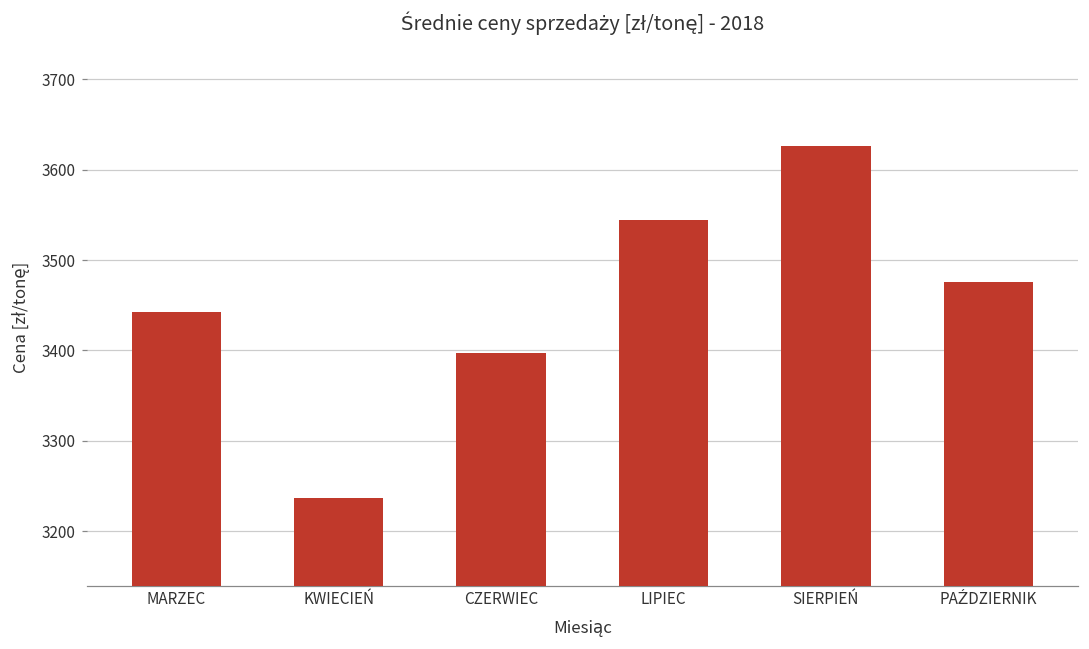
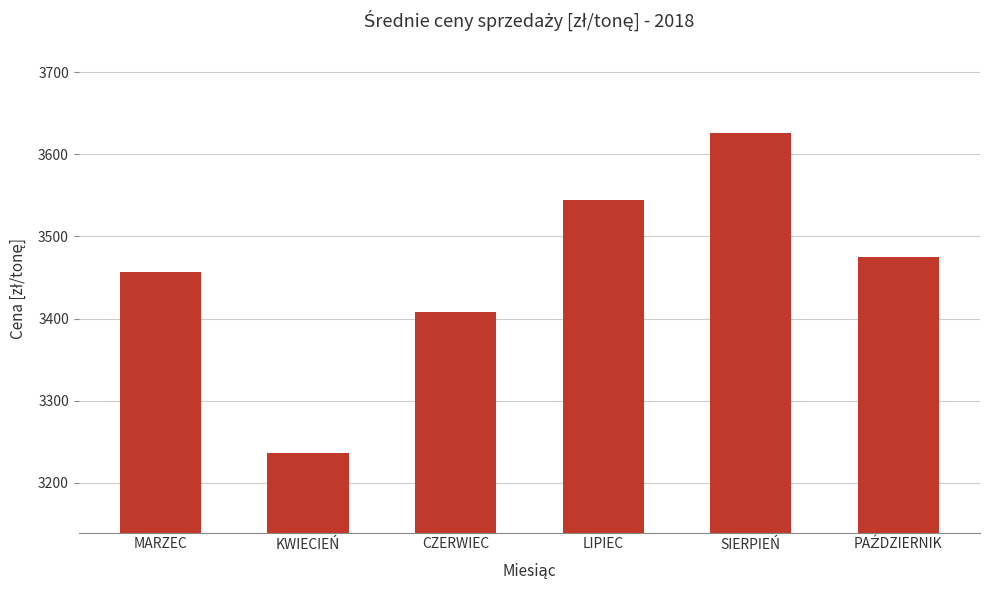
  {
-   "MARZEC": 3440,
+   "MARZEC": 3460,
    "KWIECIEŃ": 3240,
-   "CZERWIEC": 3400,
+   "CZERWIEC": 3410,
    "LIPIEC": 3540,
    "SIERPIEŃ": 3630,
    "PAŹDZIERNIK": 3480
  }
